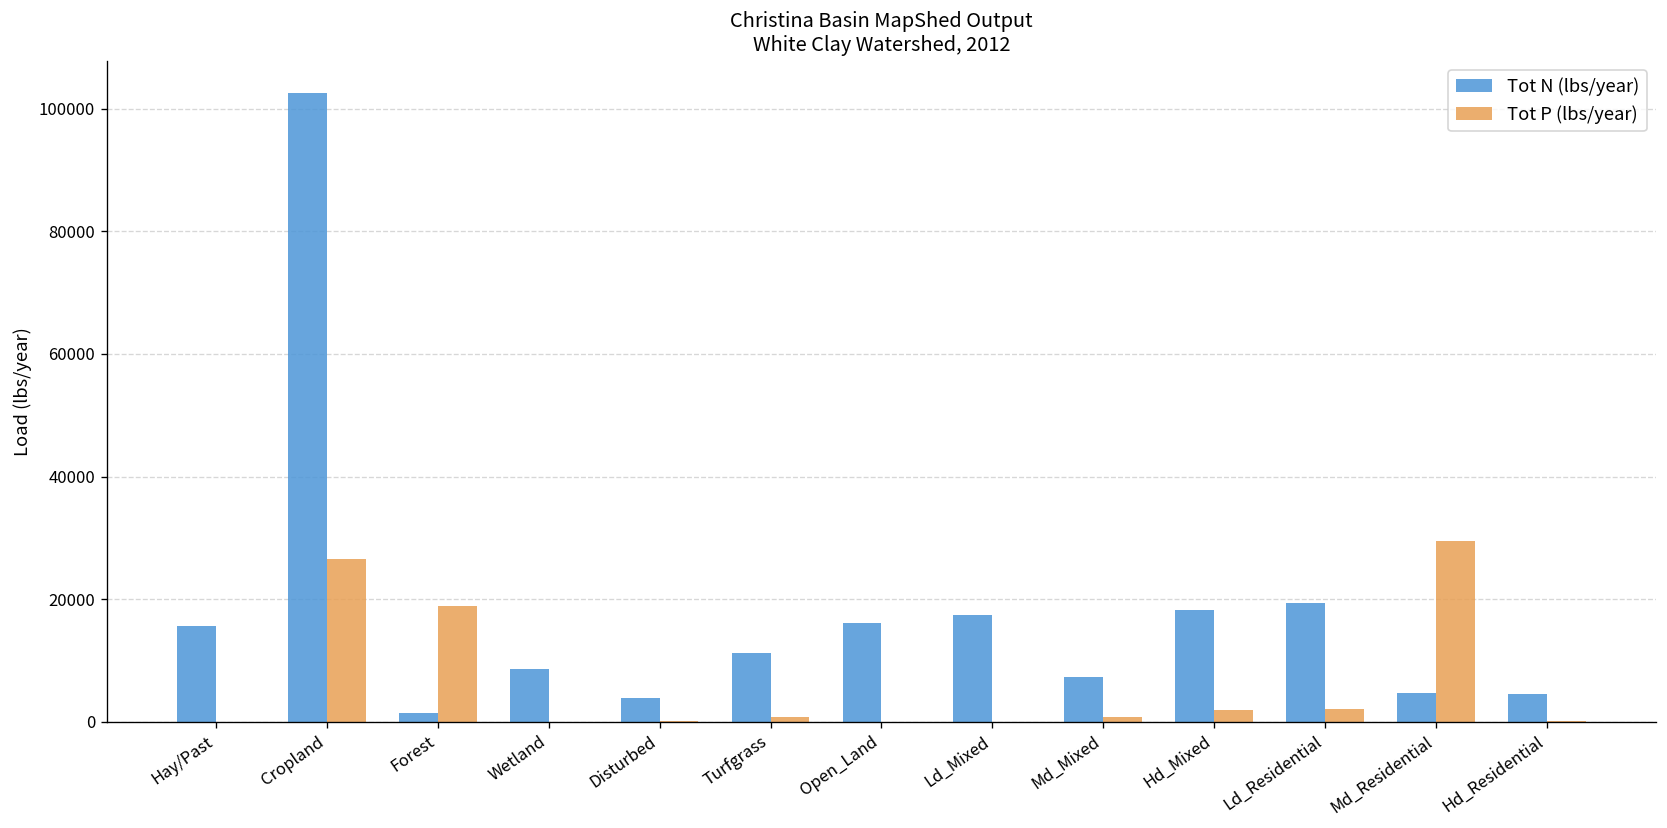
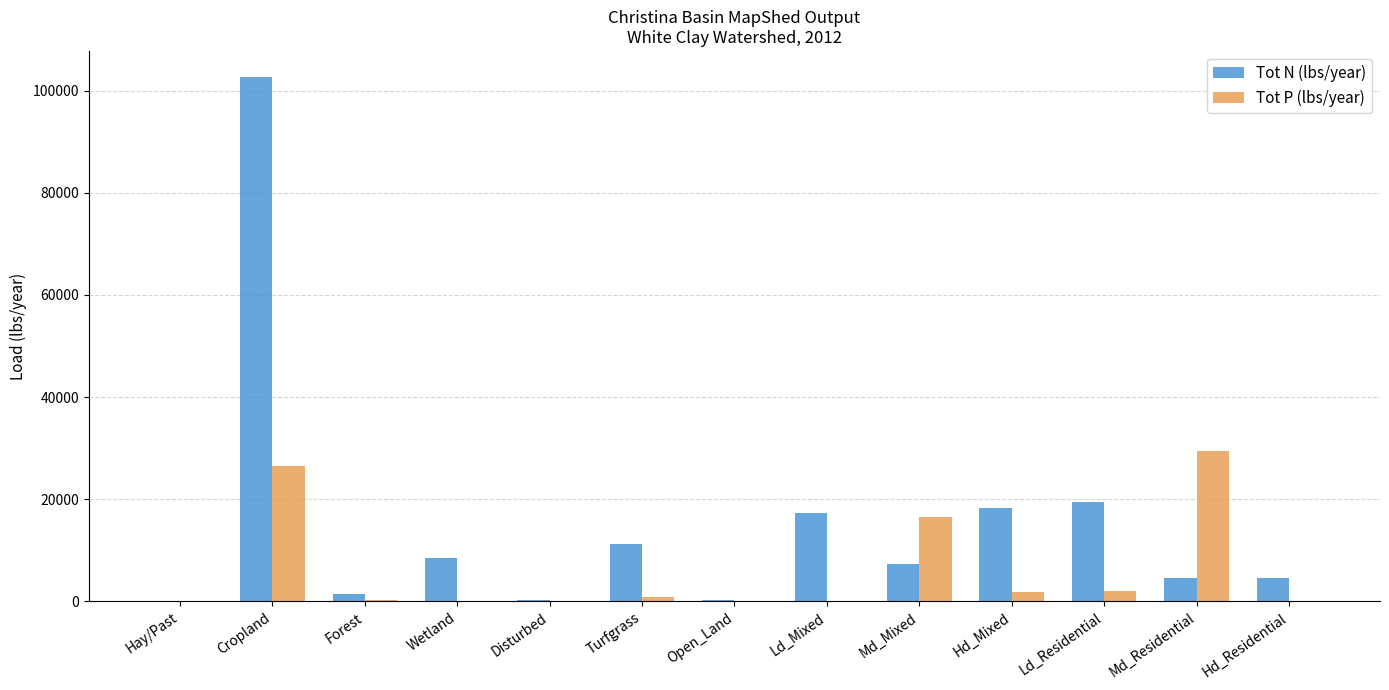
  {
    "Tot N (lbs/year)": {
-     "Hay/Past": 16000,
+     "Hay/Past": 0,
      "Cropland": 103000,
      "Forest": 1000,
      "Wetland": 9000,
-     "Disturbed": 4000,
+     "Disturbed": 0,
      "Turfgrass": 11000,
-     "Open_Land": 16000,
+     "Open_Land": 0,
      "Ld_Mixed": 17000,
      "Md_Mixed": 7000,
      "Hd_Mixed": 18000,
      "Ld_Residential": 19000,
      "Md_Residential": 5000,
      "Hd_Residential": 5000
    },
    "Tot P (lbs/year)": {
      "Cropland": 27000,
-     "Forest": 19000,
+     "Forest": 0,
      "Turfgrass": 1000,
-     "Md_Mixed": 1000,
+     "Md_Mixed": 17000,
      "Hd_Mixed": 2000,
      "Ld_Residential": 2000,
      "Md_Residential": 29000
    }
  }
